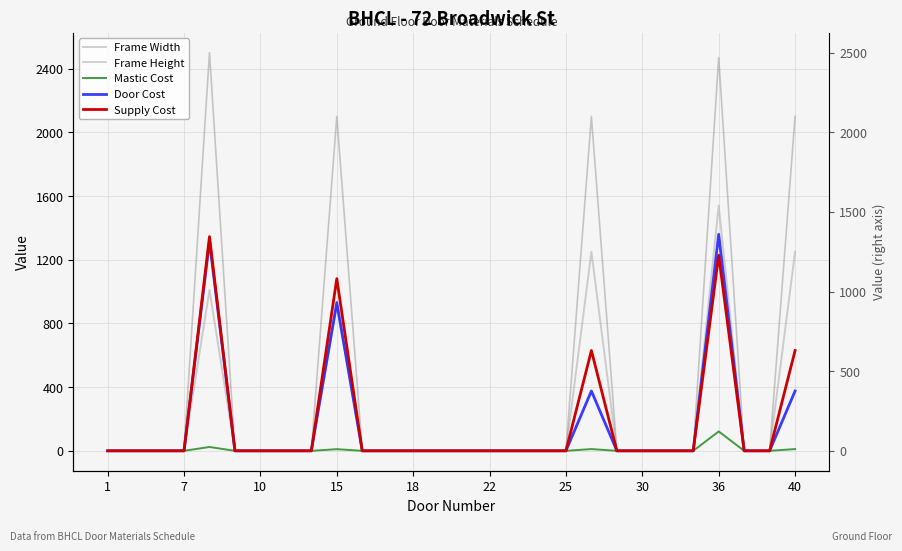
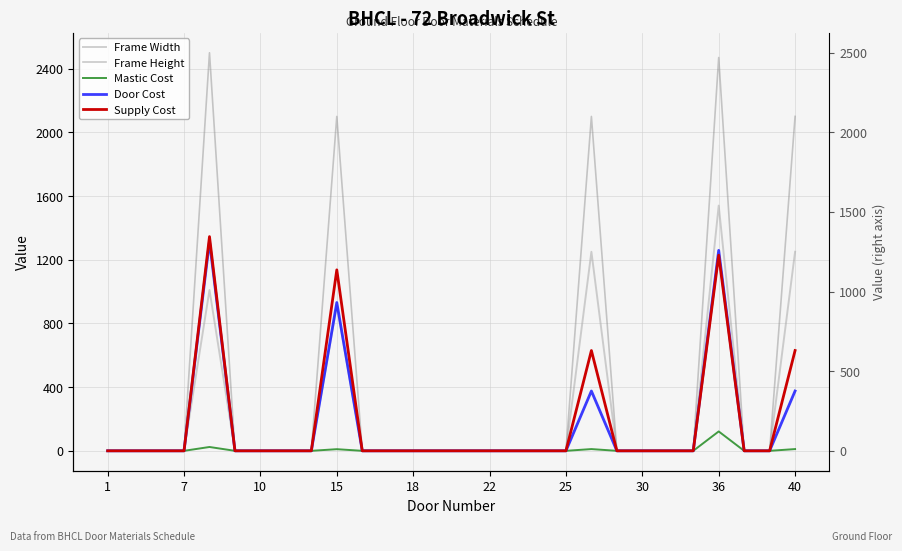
  {
    "Mastic Cost": {
      "15": 10,
      "36": 120,
      "40": 10
    },
    "Door Cost": {
      "15": 930,
-     "36": 1360,
+     "36": 1260,
      "40": 380
    },
    "Supply Cost": {
-     "15": 1080,
+     "15": 1140,
      "36": 1230,
      "40": 630
    }
  }
